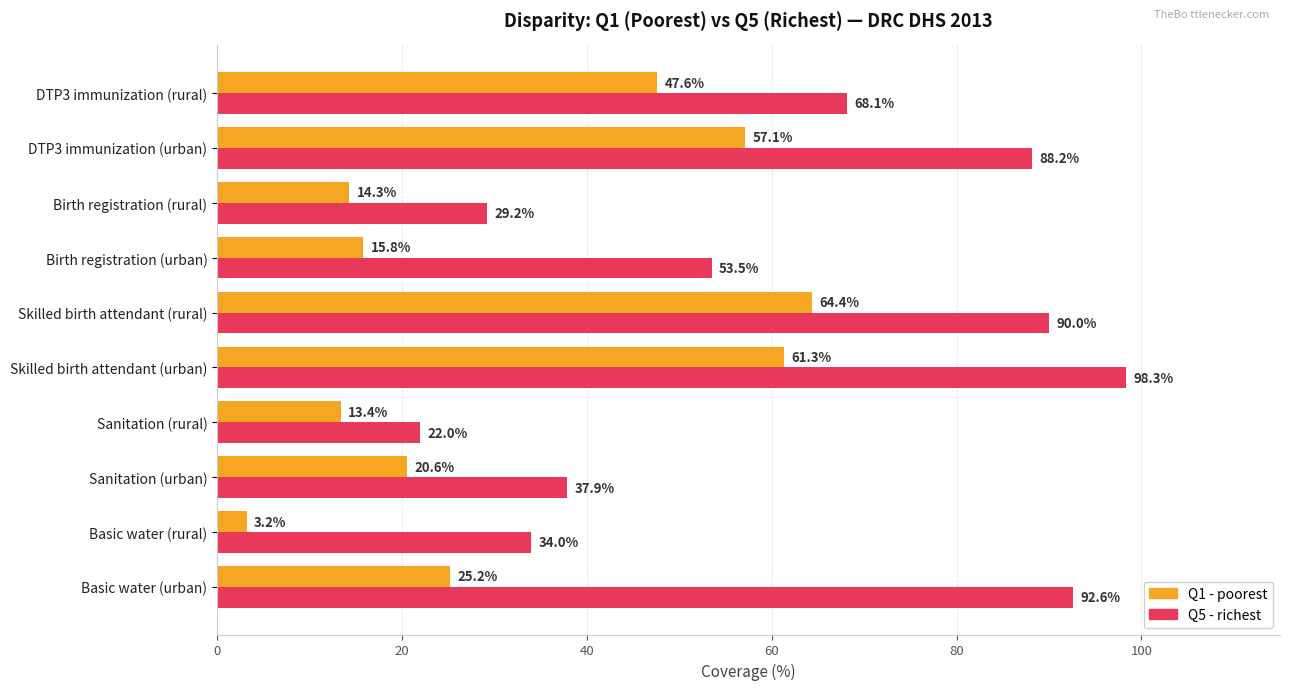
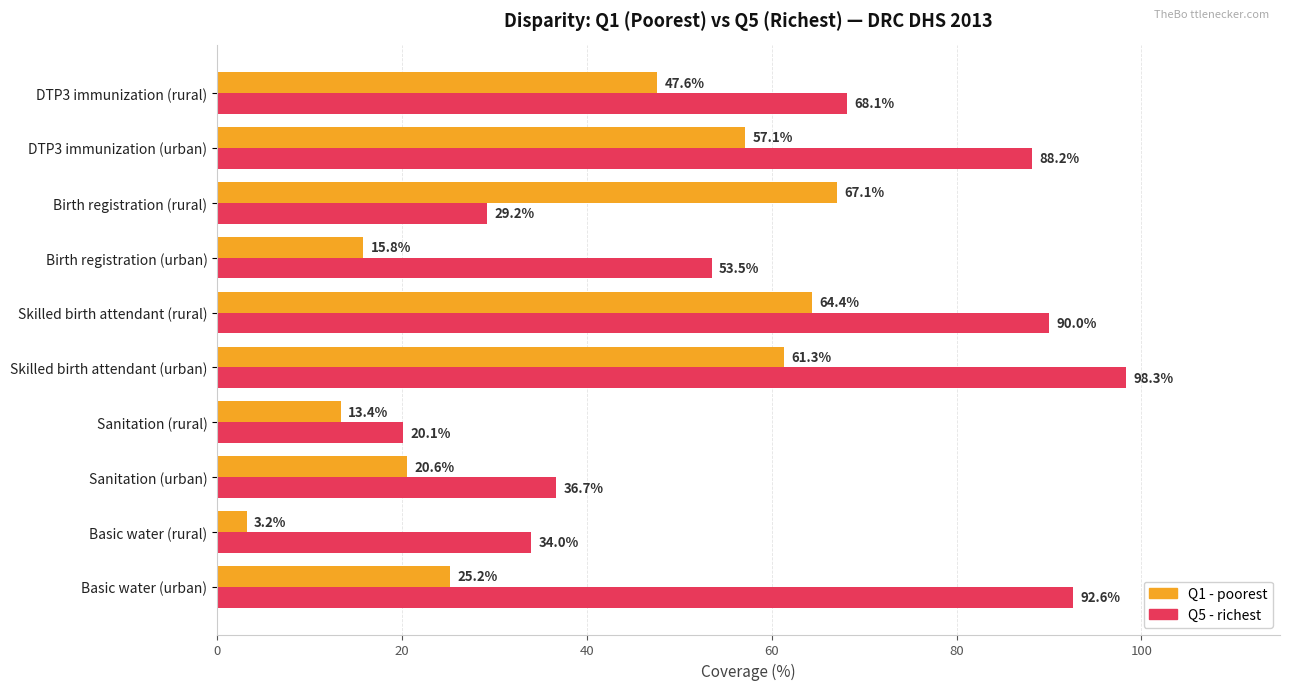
  {
    "Q1 - poorest": {
      "DTP3 immunization (rural)": "47.6%",
      "DTP3 immunization (urban)": "57.1%",
-     "Birth registration (rural)": "14.3%",
+     "Birth registration (rural)": "67.1%",
      "Birth registration (urban)": "15.8%",
      "Skilled birth attendant (rural)": "64.4%",
      "Skilled birth attendant (urban)": "61.3%",
      "Sanitation (rural)": "13.4%",
      "Sanitation (urban)": "20.6%",
      "Basic water (rural)": "3.2%",
      "Basic water (urban)": "25.2%"
    },
    "Q5 - richest": {
      "DTP3 immunization (rural)": "68.1%",
      "DTP3 immunization (urban)": "88.2%",
      "Birth registration (rural)": "29.2%",
      "Birth registration (urban)": "53.5%",
      "Skilled birth attendant (rural)": "90.0%",
      "Skilled birth attendant (urban)": "98.3%",
-     "Sanitation (rural)": "22.0%",
-     "Sanitation (urban)": "37.9%",
+     "Sanitation (rural)": "20.1%",
+     "Sanitation (urban)": "36.7%",
      "Basic water (rural)": "34.0%",
      "Basic water (urban)": "92.6%"
    }
  }
